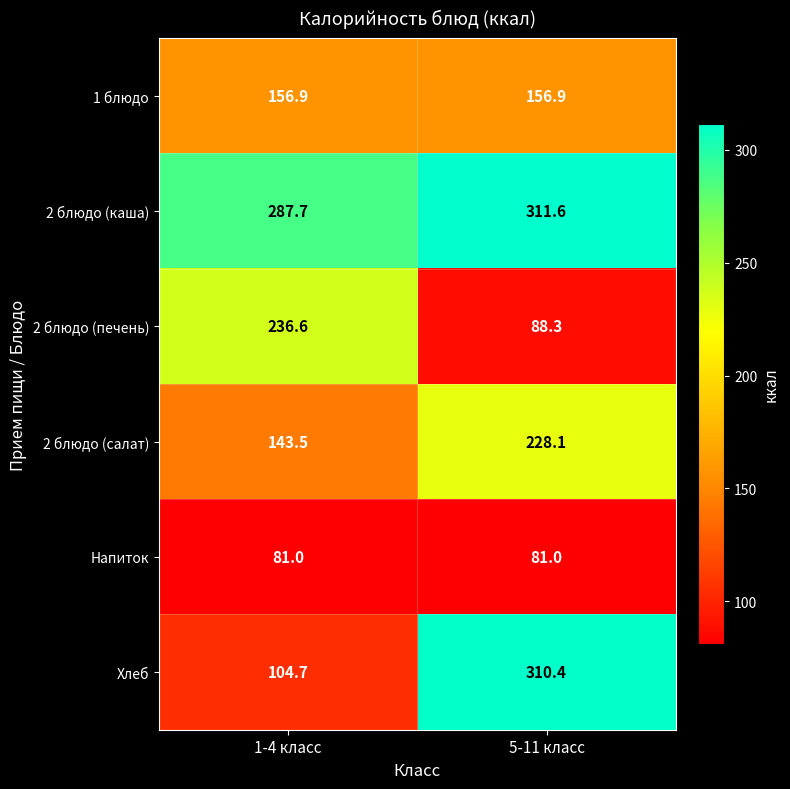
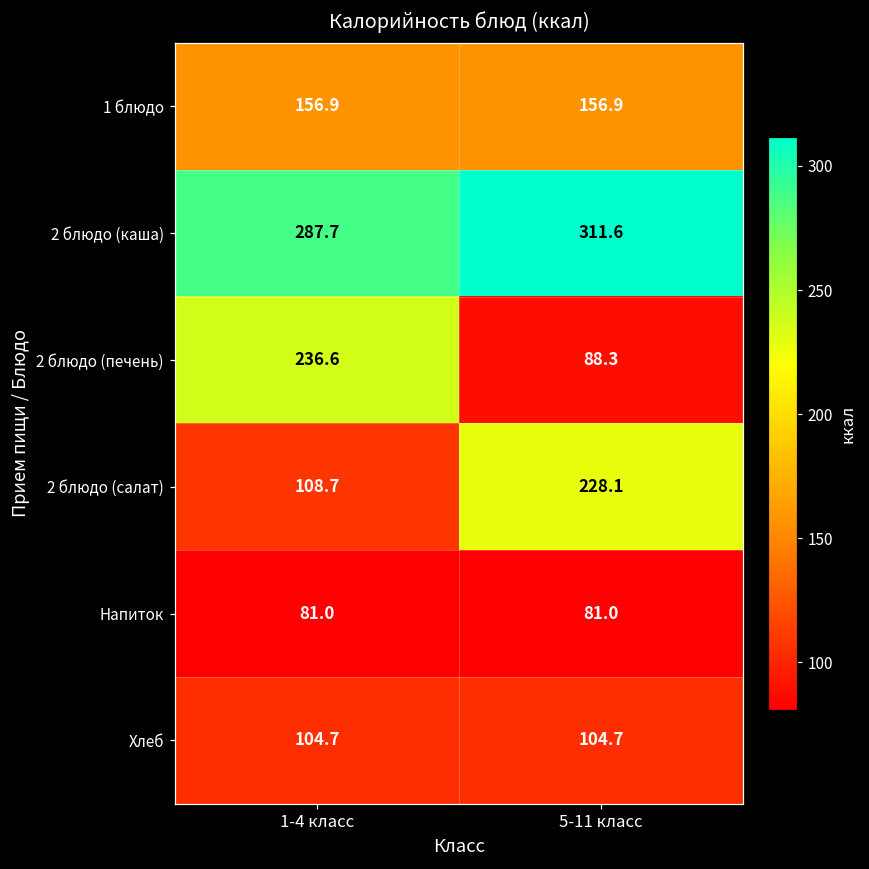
  {
    "1 блюдо": {
      "1-4 класс": 156.9,
      "5-11 класс": 156.9
    },
    "2 блюдо (каша)": {
      "1-4 класс": 287.7,
      "5-11 класс": 311.6
    },
    "2 блюдо (печень)": {
      "1-4 класс": 236.6,
      "5-11 класс": 88.3
    },
    "2 блюдо (салат)": {
-     "1-4 класс": 143.5,
+     "1-4 класс": 108.7,
      "5-11 класс": 228.1
    },
    "Напиток": {
      "1-4 класс": 81.0,
      "5-11 класс": 81.0
    },
    "Хлеб": {
      "1-4 класс": 104.7,
-     "5-11 класс": 310.4
+     "5-11 класс": 104.7
    }
  }
